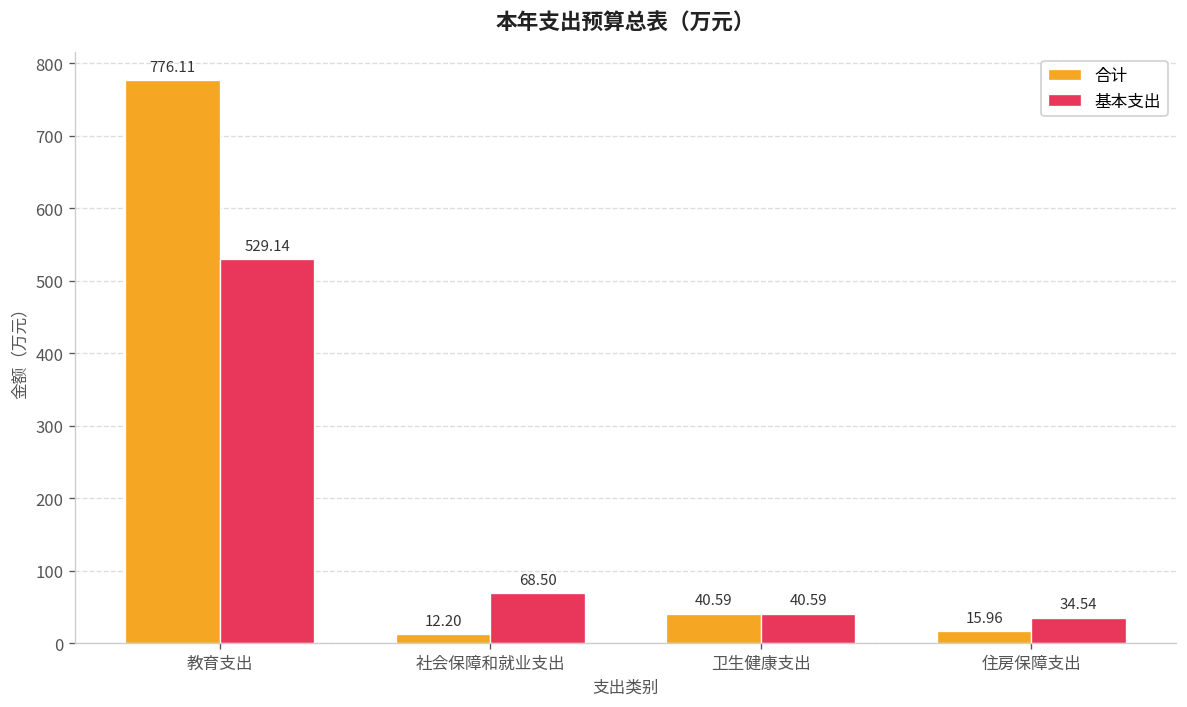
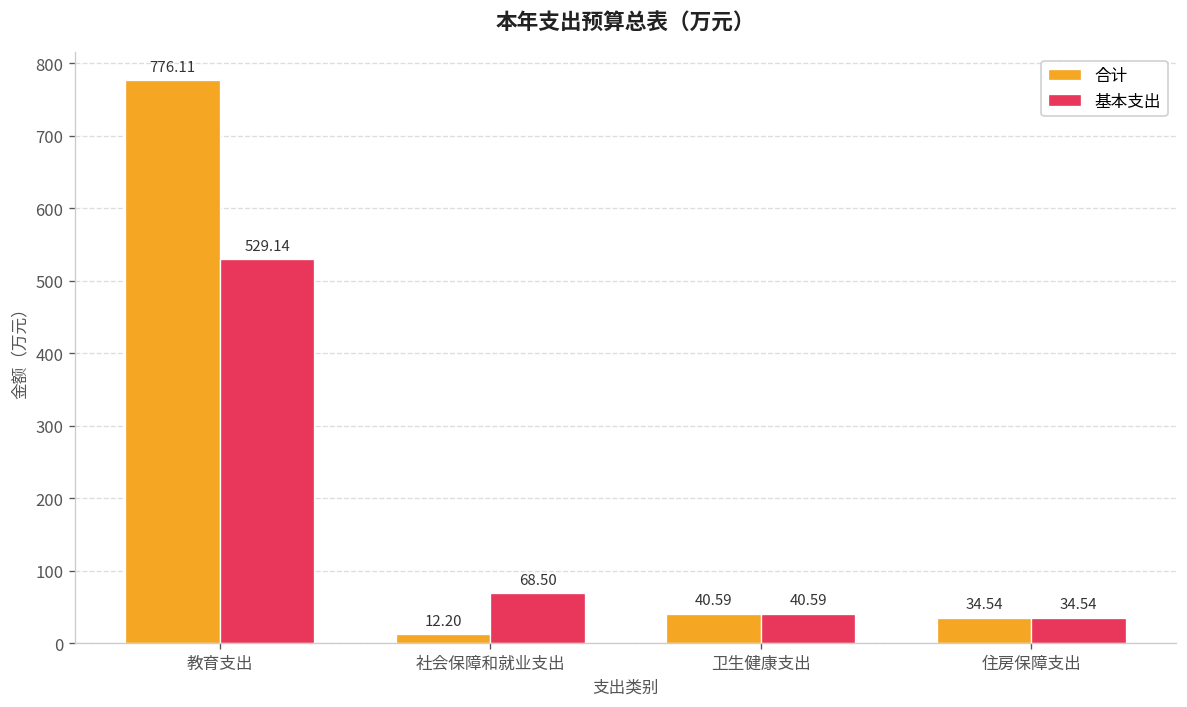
  {
    "合计": {
      "教育支出": 776.11,
      "社会保障和就业支出": 12.20,
      "卫生健康支出": 40.59,
-     "住房保障支出": 15.96
+     "住房保障支出": 34.54
    },
    "基本支出": {
      "教育支出": 529.14,
      "社会保障和就业支出": 68.50,
      "卫生健康支出": 40.59,
      "住房保障支出": 34.54
    }
  }
